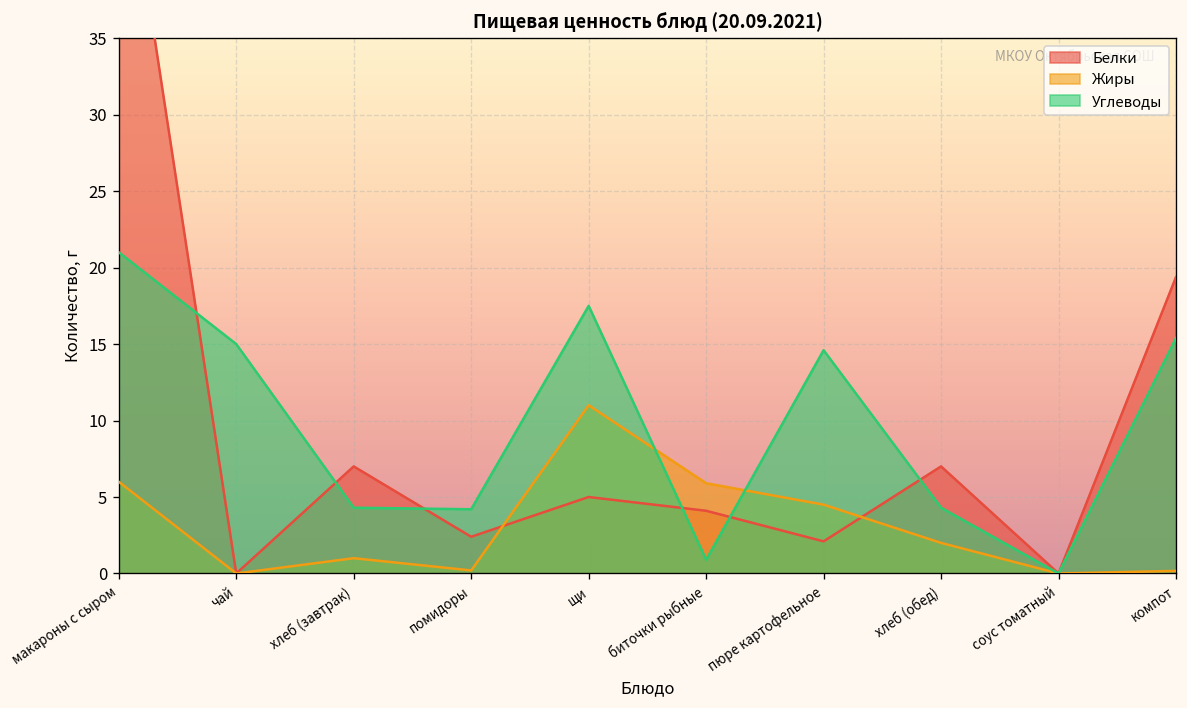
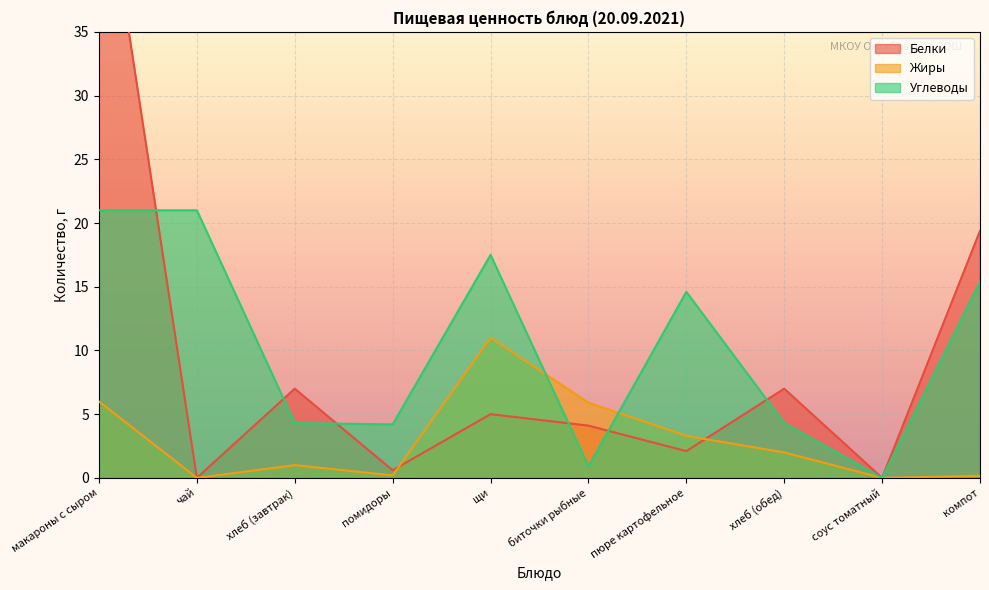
  {
    "Белки": {
      "хлеб (завтрак)": 7.0,
-     "помидоры": 2.4,
+     "помидоры": 0.6,
      "щи": 5.0,
      "биточки рыбные": 4.1,
      "пюре картофельное": 2.1,
      "хлеб (обед)": 7.0,
      "компот": 19.4
    },
    "Жиры": {
      "макароны с сыром": 6.0,
      "хлеб (завтрак)": 1.0,
      "помидоры": 0.2,
      "щи": 11.0,
      "биточки рыбные": 5.9,
-     "пюре картофельное": 4.5,
+     "пюре картофельное": 3.3,
      "хлеб (обед)": 2.0,
      "компот": 0.2
    },
    "Углеводы": {
      "макароны с сыром": 21,
-     "чай": 15,
+     "чай": 21,
      "хлеб (завтрак)": 4.3,
      "помидоры": 4.2,
      "щи": 17.5,
      "биточки рыбные": 1,
      "пюре картофельное": 14.6,
      "хлеб (обед)": 4.3,
      "компот": 15.4
    }
  }
